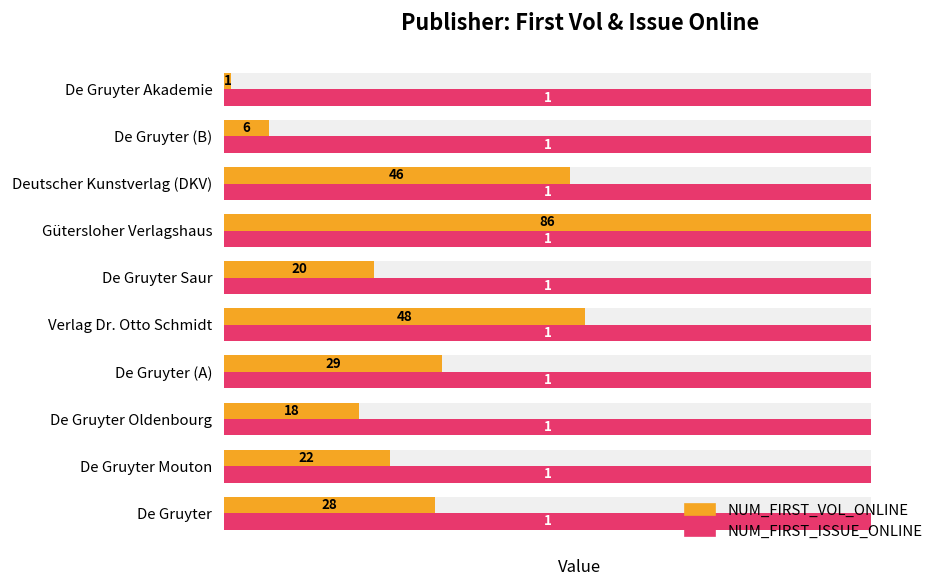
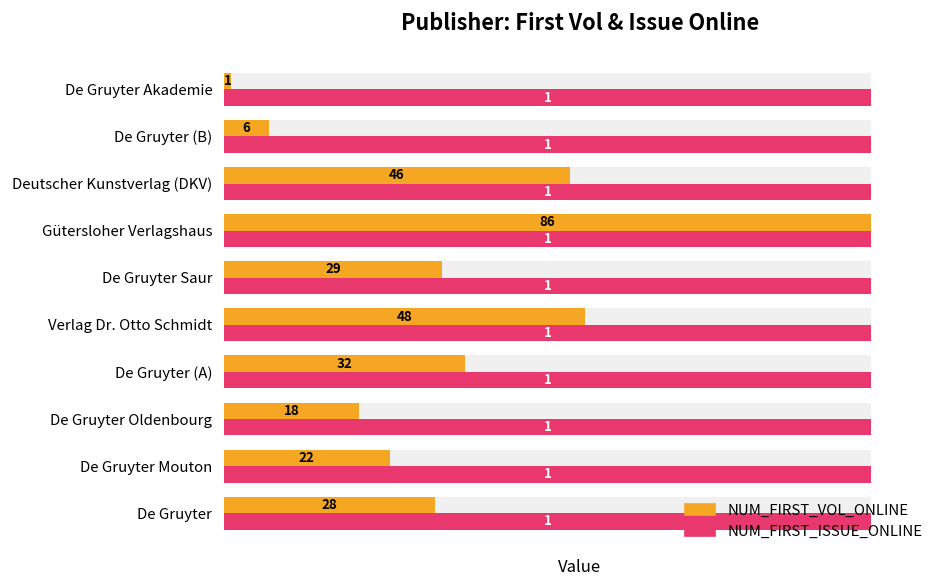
  {
    "NUM_FIRST_VOL_ONLINE": {
-     "De Gruyter Saur": 20,
-     "De Gruyter (A)": 29
+     "De Gruyter Saur": 29,
+     "De Gruyter (A)": 32
    }
  }
